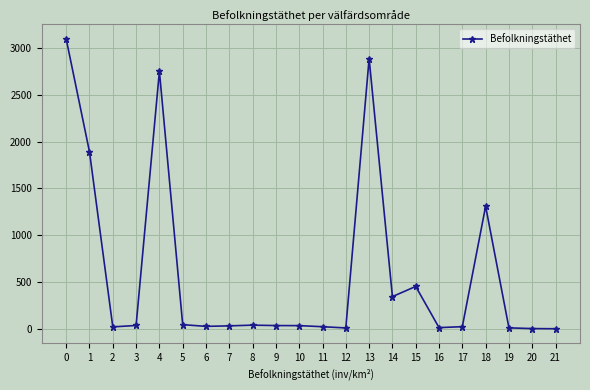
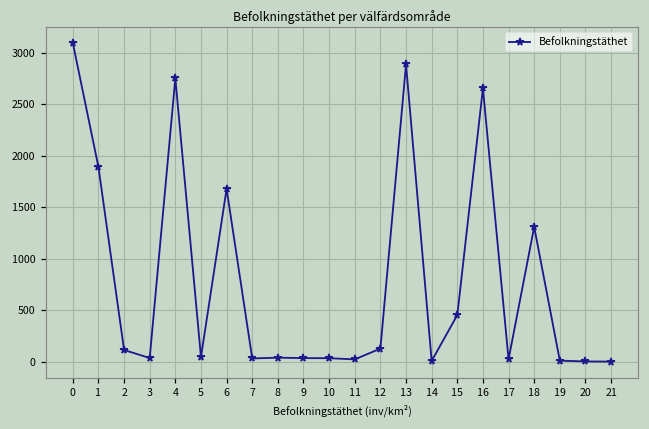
  {
    "0": 3100,
    "1": 1900,
-   "2": 0,
+   "2": 100,
    "3": 0,
    "4": 2800,
    "5": 0,
-   "6": 0,
+   "6": 1700,
    "7": 0,
    "8": 0,
    "9": 0,
    "10": 0,
    "11": 0,
-   "12": 0,
+   "12": 100,
    "13": 2900,
-   "14": 300,
+   "14": 0,
    "15": 500,
-   "16": 0,
+   "16": 2700,
    "17": 0,
    "18": 1300,
    "19": 0,
    "20": 0,
    "21": 0
  }
